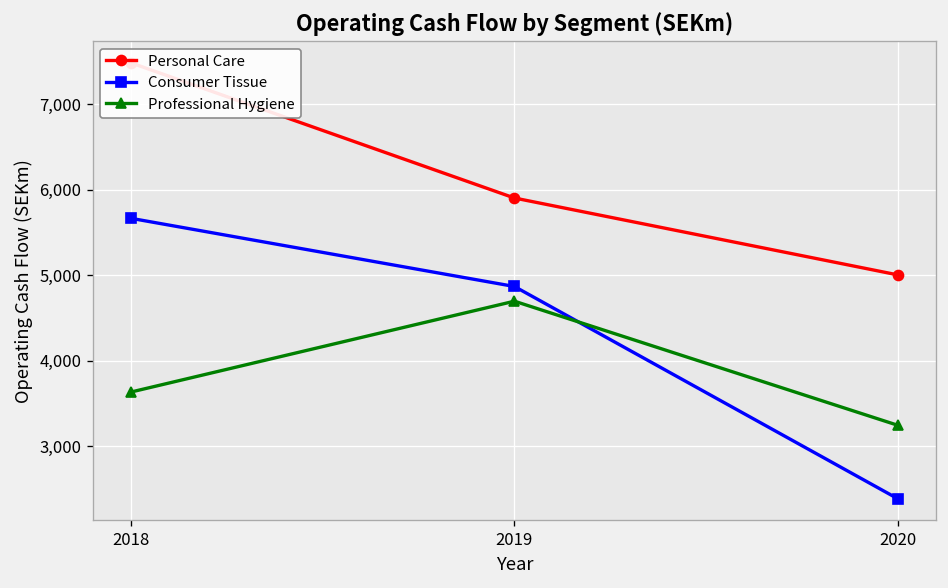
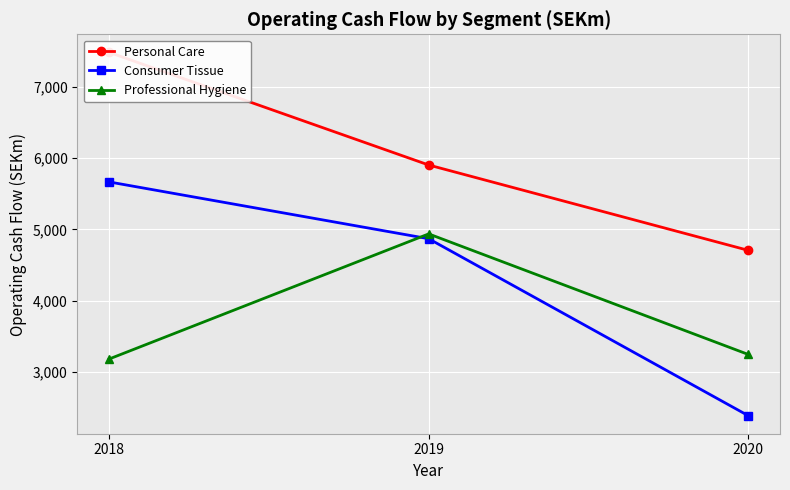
  {
    "Personal Care": {
      "2019": "5,900",
-     "2020": "5,000"
+     "2020": "4,700"
    },
    "Consumer Tissue": {
      "2018": "5,700",
      "2019": "4,900",
      "2020": "2,400"
    },
    "Professional Hygiene": {
-     "2018": "3,600",
-     "2019": "4,700",
+     "2018": "3,200",
+     "2019": "4,900",
      "2020": "3,200"
    }
  }
